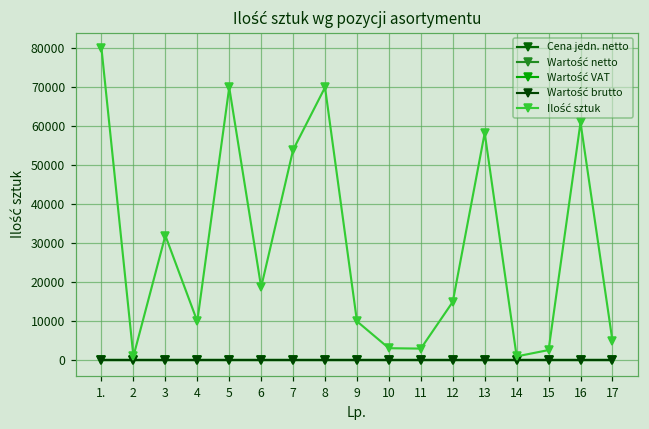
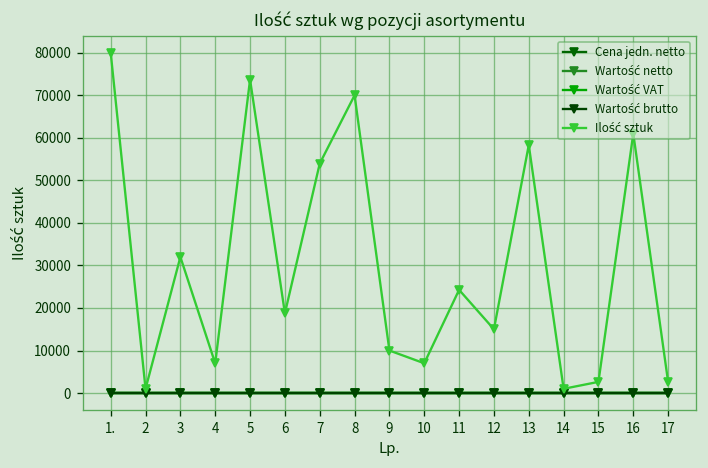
  {
    "Wartość brutto": {
      "1.": 0,
      "2": 0,
      "3": 0,
      "4": 0,
      "5": 0,
      "6": 0,
      "7": 0,
      "8": 0,
      "9": 0,
      "10": 0,
      "11": 0,
      "12": 0,
      "13": 0,
      "14": 0,
      "15": 0,
      "16": 0,
      "17": 0
    },
    "Ilość sztuk": {
      "1.": 80000,
      "2": 1000,
      "3": 32000,
-     "4": 10000,
-     "5": 70000,
+     "4": 7000,
+     "5": 74000,
      "6": 19000,
      "7": 54000,
      "8": 70000,
      "9": 10000,
-     "10": 3000,
-     "11": 3000,
+     "10": 7000,
+     "11": 24000,
      "12": 15000,
      "13": 58000,
      "14": 1000,
      "15": 3000,
-     "17": 5000
+     "17": 3000
    }
  }
